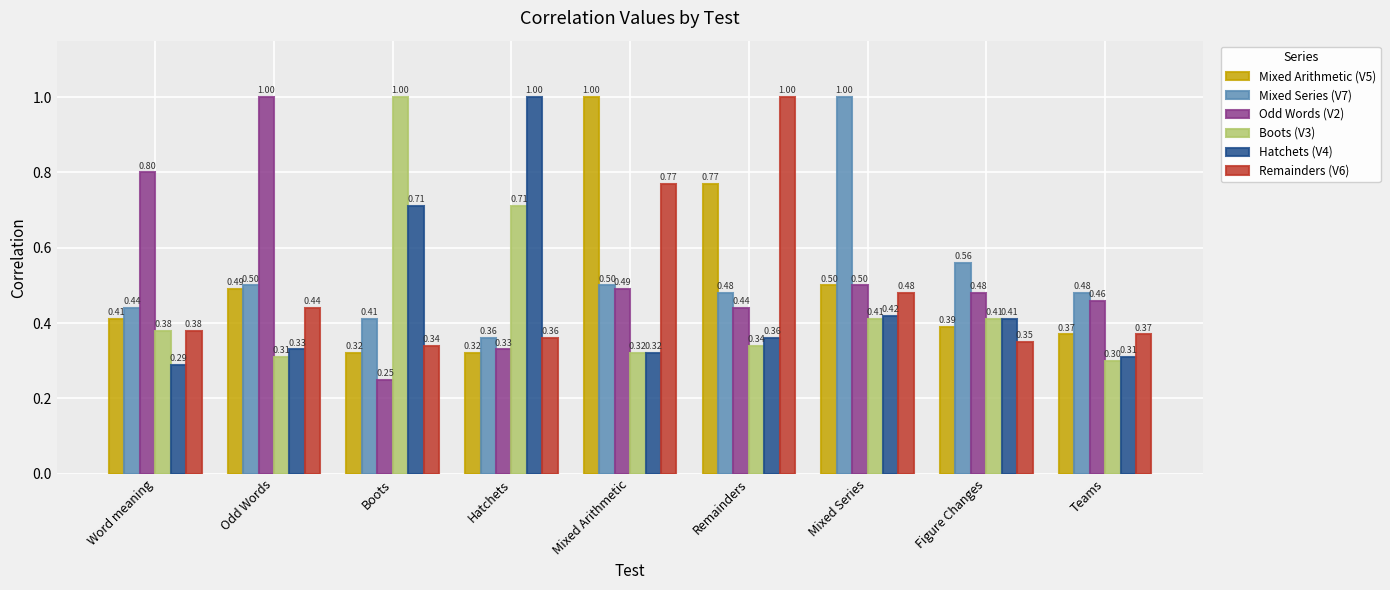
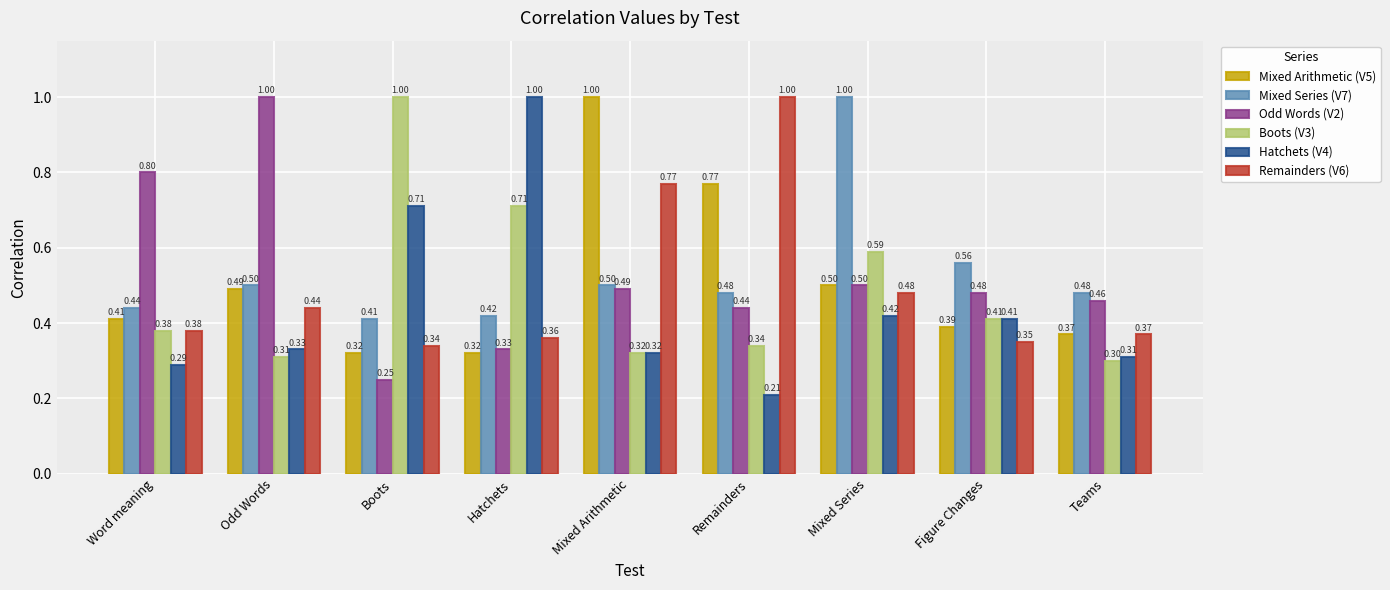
  {
    "Mixed Arithmetic (V5)": {
      "Word meaning": 0.41,
      "Odd Words": 0.49,
      "Boots": 0.32,
      "Hatchets": 0.32,
      "Mixed Arithmetic": 1.00,
      "Remainders": 0.77,
      "Mixed Series": 0.50,
      "Figure Changes": 0.39,
      "Teams": 0.37
    },
    "Mixed Series (V7)": {
      "Word meaning": 0.44,
      "Odd Words": 0.50,
      "Boots": 0.41,
-     "Hatchets": 0.36,
+     "Hatchets": 0.42,
      "Mixed Arithmetic": 0.50,
      "Remainders": 0.48,
      "Mixed Series": 1.00,
      "Figure Changes": 0.56,
      "Teams": 0.48
    },
    "Odd Words (V2)": {
      "Word meaning": 0.80,
      "Odd Words": 1.00,
      "Boots": 0.25,
      "Hatchets": 0.33,
      "Mixed Arithmetic": 0.49,
      "Remainders": 0.44,
      "Mixed Series": 0.50,
      "Figure Changes": 0.48,
      "Teams": 0.46
    },
    "Boots (V3)": {
      "Word meaning": 0.38,
      "Odd Words": 0.31,
      "Boots": 1.00,
      "Hatchets": 0.71,
      "Mixed Arithmetic": 0.32,
      "Remainders": 0.34,
-     "Mixed Series": 0.41,
+     "Mixed Series": 0.59,
      "Figure Changes": 0.41,
      "Teams": 0.30
    },
    "Hatchets (V4)": {
      "Word meaning": 0.29,
      "Odd Words": 0.33,
      "Boots": 0.71,
      "Hatchets": 1.00,
      "Mixed Arithmetic": 0.32,
-     "Remainders": 0.36,
+     "Remainders": 0.21,
      "Mixed Series": 0.42,
      "Figure Changes": 0.41,
      "Teams": 0.31
    },
    "Remainders (V6)": {
      "Word meaning": 0.38,
      "Odd Words": 0.44,
      "Boots": 0.34,
      "Hatchets": 0.36,
      "Mixed Arithmetic": 0.77,
      "Remainders": 1.00,
      "Mixed Series": 0.48,
      "Figure Changes": 0.35,
      "Teams": 0.37
    }
  }
